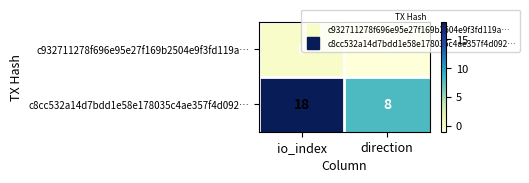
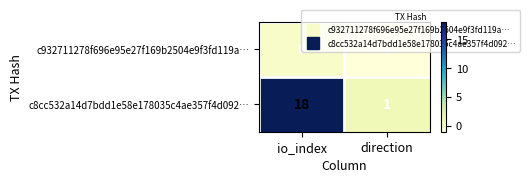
  {
    "c8cc532a14d7bdd1e58e178035c4ae357f4d092…": {
      "io_index": 18,
-     "direction": 8
+     "direction": 1
    }
  }
